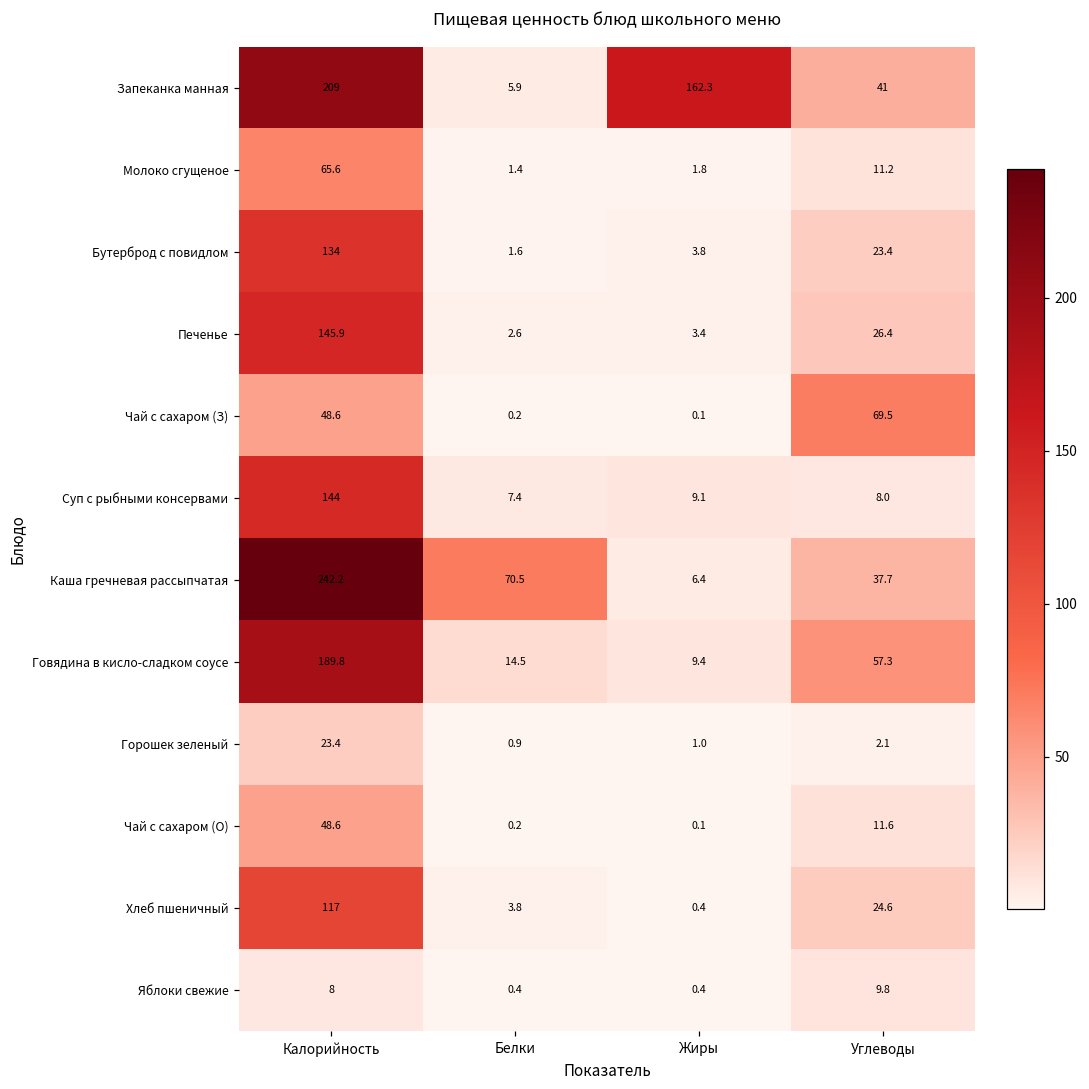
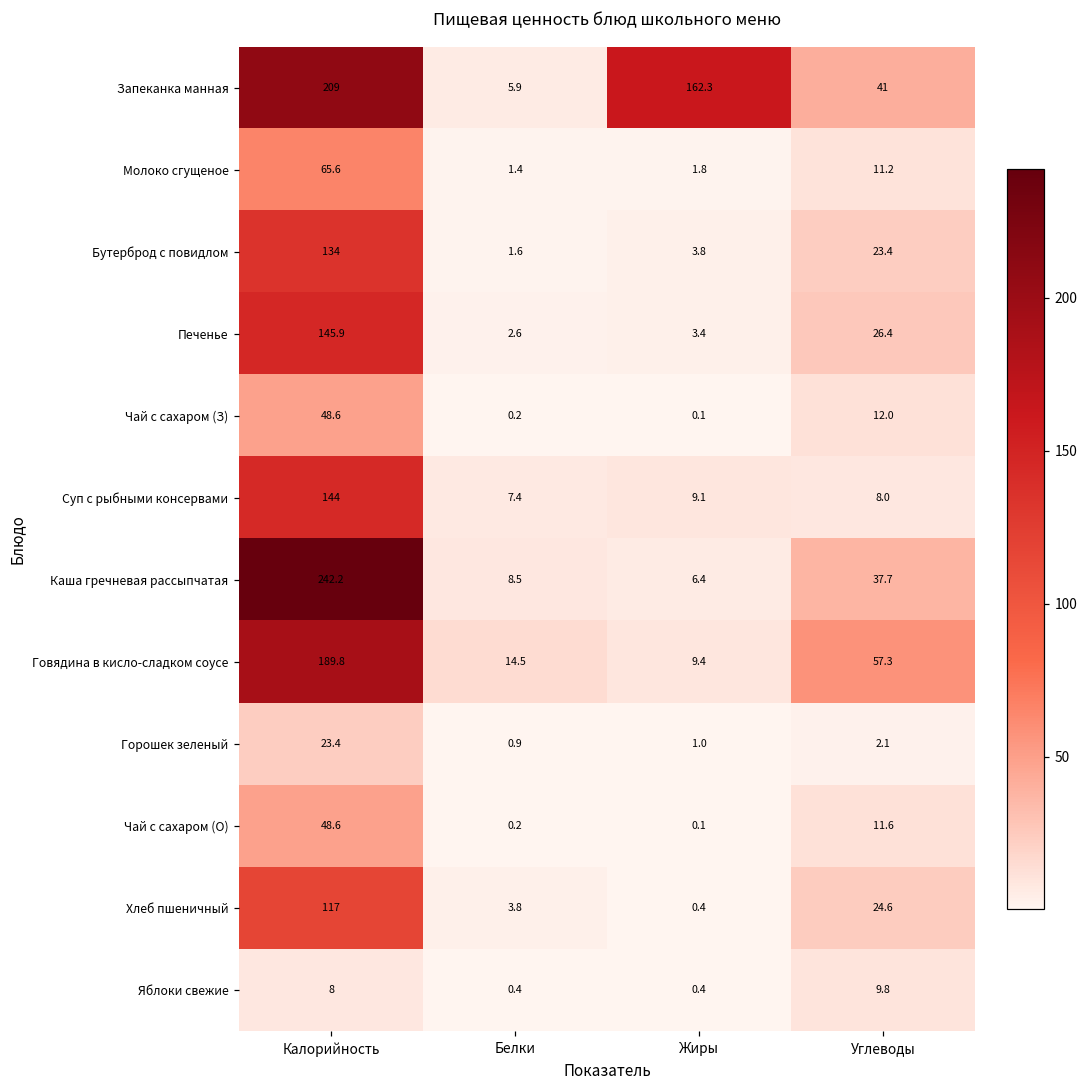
  {
    "Запеканка манная": {
      "Калорийность": 209,
      "Белки": 5.9,
      "Жиры": 162.3,
      "Углеводы": 41
    },
    "Молоко сгущеное": {
      "Калорийность": 65.6,
      "Белки": 1.4,
      "Жиры": 1.8,
      "Углеводы": 11.2
    },
    "Бутерброд с повидлом": {
      "Калорийность": 134,
      "Белки": 1.6,
      "Жиры": 3.8,
      "Углеводы": 23.4
    },
    "Печенье": {
      "Калорийность": 145.9,
      "Белки": 2.6,
      "Жиры": 3.4,
      "Углеводы": 26.4
    },
    "Чай с сахаром (З)": {
      "Калорийность": 48.6,
      "Белки": 0.2,
      "Жиры": 0.1,
-     "Углеводы": 69.5
+     "Углеводы": 12.0
    },
    "Суп с рыбными консервами": {
      "Калорийность": 144,
      "Белки": 7.4,
      "Жиры": 9.1,
      "Углеводы": 8.0
    },
    "Каша гречневая рассыпчатая": {
      "Калорийность": 242.2,
-     "Белки": 70.5,
+     "Белки": 8.5,
      "Жиры": 6.4,
      "Углеводы": 37.7
    },
    "Говядина в кисло-сладком соусе": {
      "Калорийность": 189.8,
      "Белки": 14.5,
      "Жиры": 9.4,
      "Углеводы": 57.3
    },
    "Горошек зеленый": {
      "Калорийность": 23.4,
      "Белки": 0.9,
      "Жиры": 1.0,
      "Углеводы": 2.1
    },
    "Чай с сахаром (О)": {
      "Калорийность": 48.6,
      "Белки": 0.2,
      "Жиры": 0.1,
      "Углеводы": 11.6
    },
    "Хлеб пшеничный": {
      "Калорийность": 117,
      "Белки": 3.8,
      "Жиры": 0.4,
      "Углеводы": 24.6
    },
    "Яблоки свежие": {
      "Калорийность": 8,
      "Белки": 0.4,
      "Жиры": 0.4,
      "Углеводы": 9.8
    }
  }
